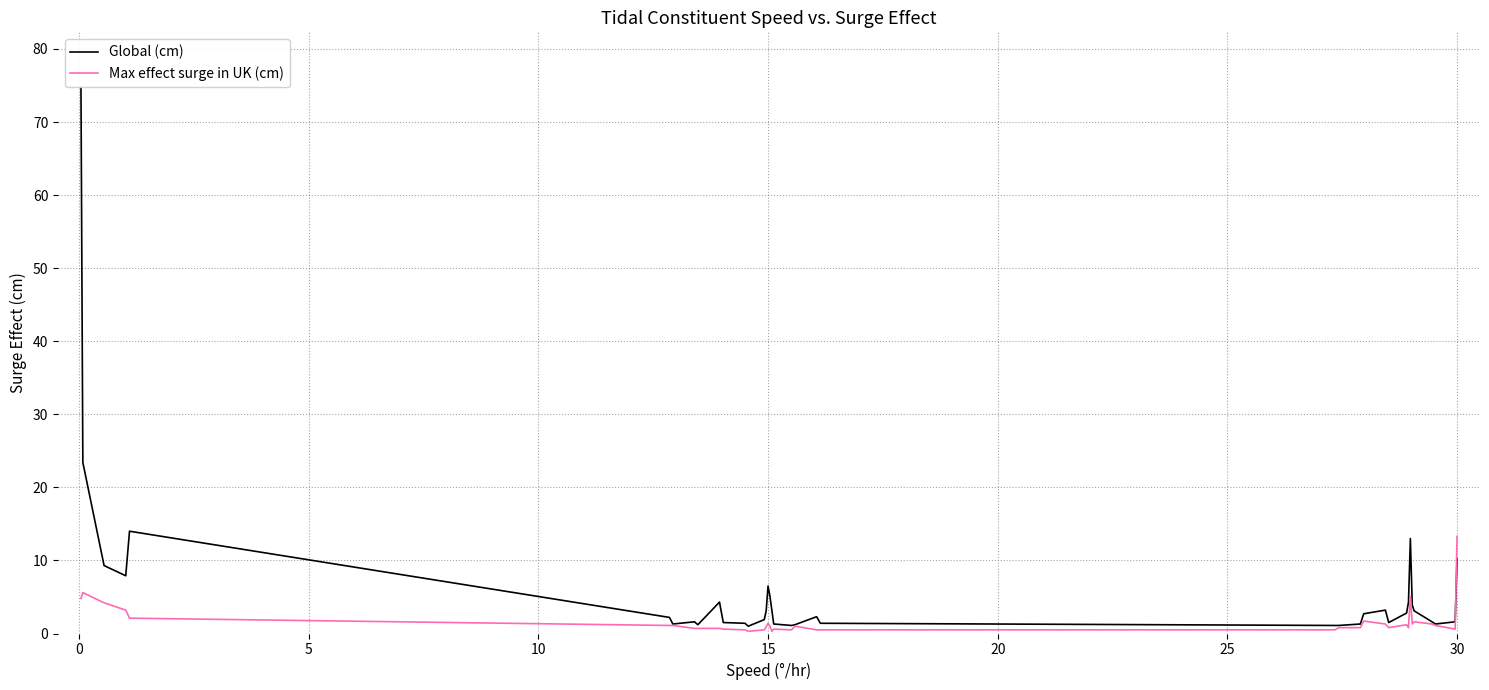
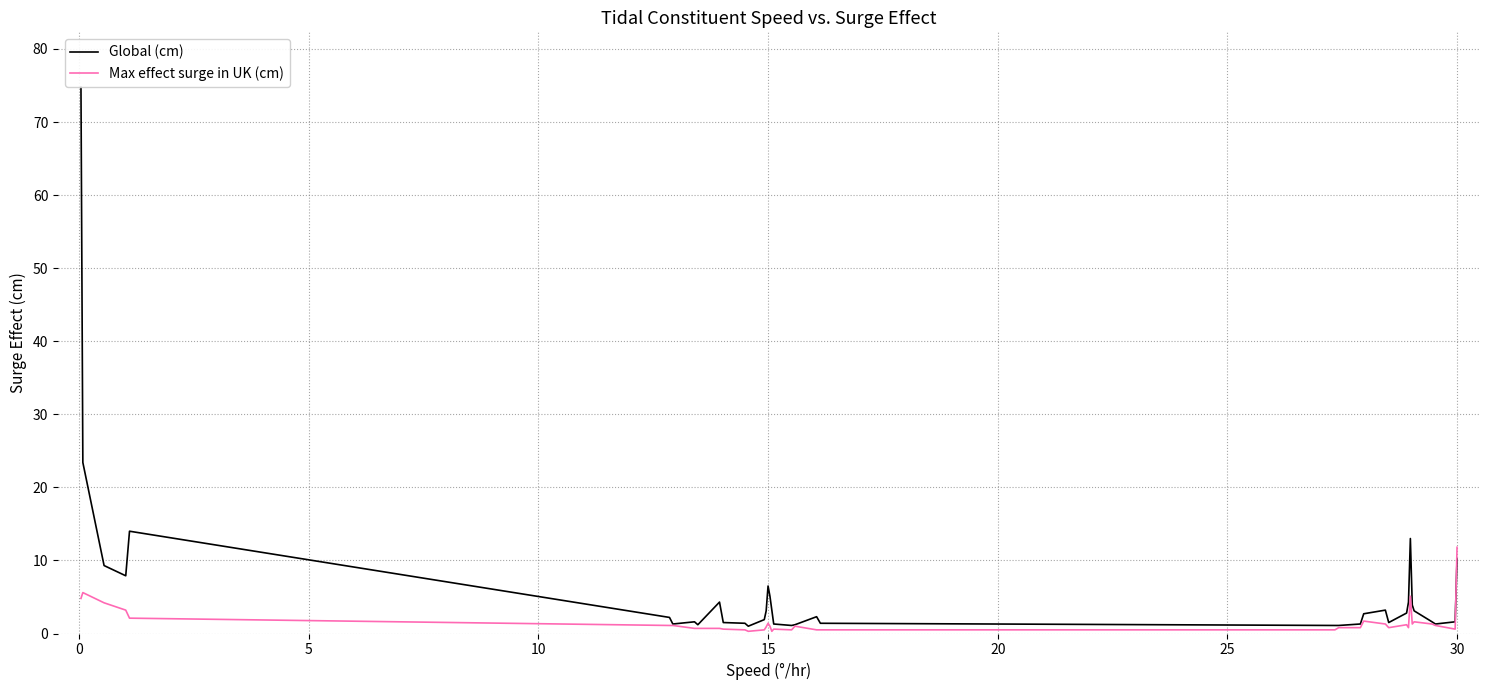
  {
    "Global (cm)": {
      "15": 7,
      "30": 10
    },
    "Max effect surge in UK (cm)": {
      "15": 1,
-     "30": 13
+     "30": 12
    }
  }
